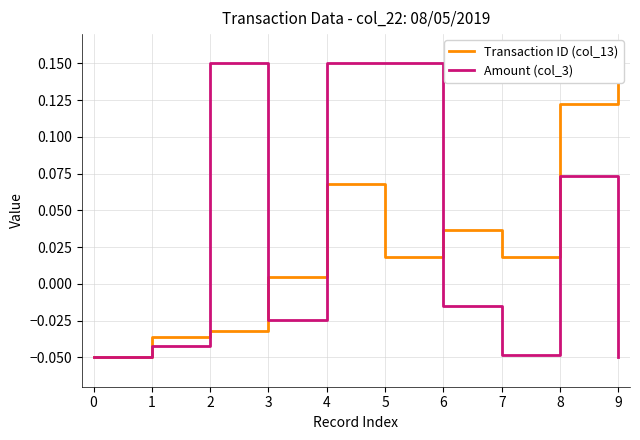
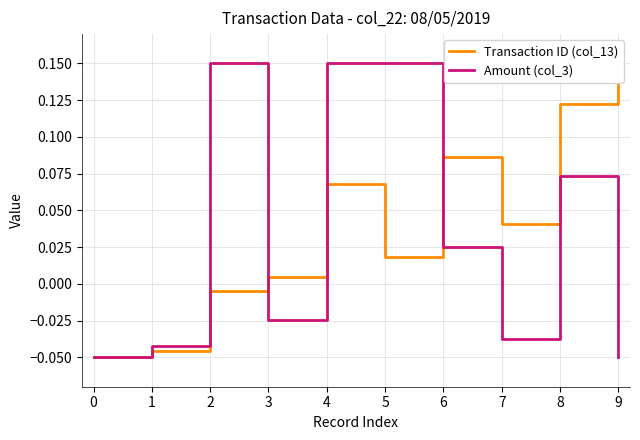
  {
    "Transaction ID (col_13)": {
-     "1": -0.036,
-     "2": -0.032,
+     "1": -0.045,
+     "2": -0.005,
      "3": 0.005,
      "4": 0.068,
      "5": 0.018,
-     "6": 0.036,
-     "7": 0.018,
+     "6": 0.086,
+     "7": 0.041,
      "8": 0.123
    },
    "Amount (col_3)": {
      "1": -0.042,
      "2": 0.150,
      "3": -0.025,
      "4": 0.150,
      "5": 0.150,
-     "6": -0.015,
-     "7": -0.048,
+     "6": 0.025,
+     "7": -0.038,
      "8": 0.073,
      "9": -0.050
    }
  }
